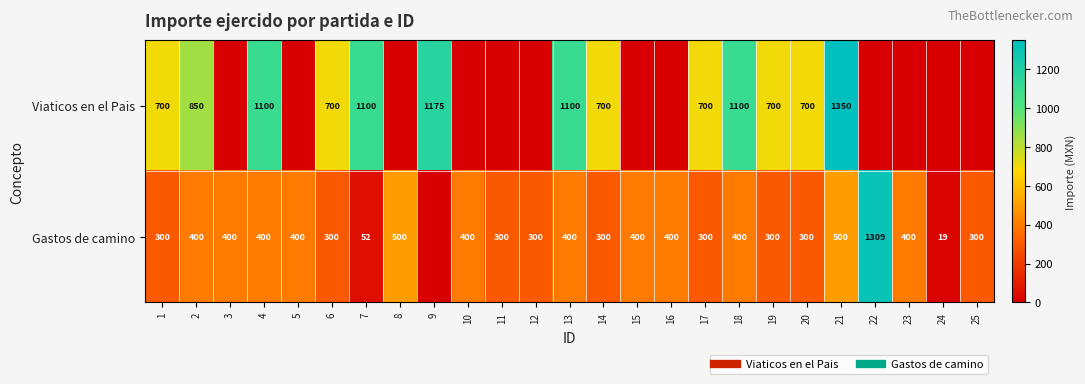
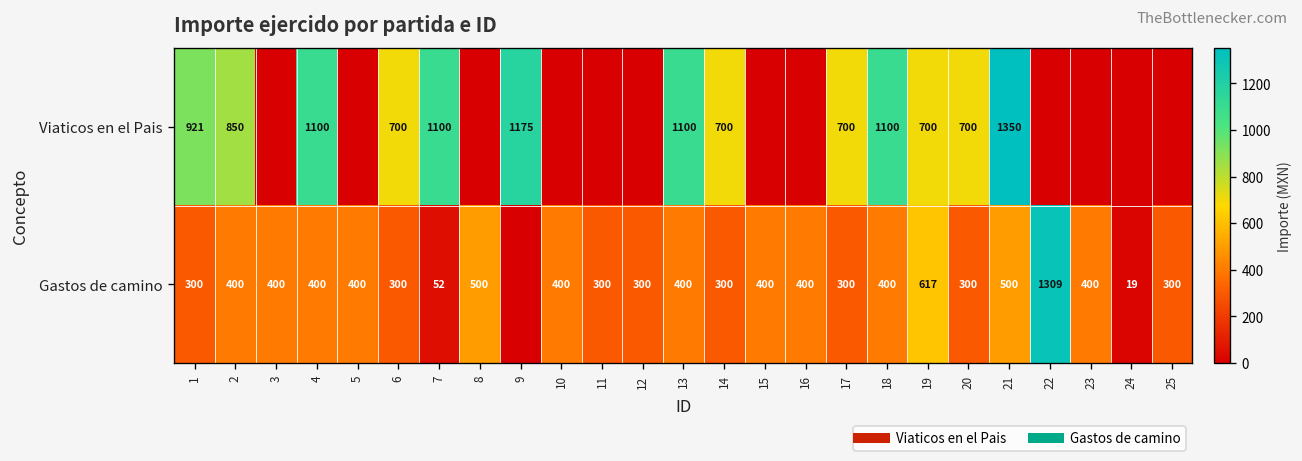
  {
    "Viaticos en el Pais": {
-     "1": 700,
+     "1": 921,
      "2": 850,
      "4": 1100,
      "6": 700,
      "7": 1100,
      "9": 1175,
      "13": 1100,
      "14": 700,
      "17": 700,
      "18": 1100,
      "19": 700,
      "20": 700,
      "21": 1350
    },
    "Gastos de camino": {
      "1": 300,
      "2": 400,
      "3": 400,
      "4": 400,
      "5": 400,
      "6": 300,
      "7": 52,
      "8": 500,
      "10": 400,
      "11": 300,
      "12": 300,
      "13": 400,
      "14": 300,
      "15": 400,
      "16": 400,
      "17": 300,
      "18": 400,
-     "19": 300,
+     "19": 617,
      "20": 300,
      "21": 500,
      "22": 1309,
      "23": 400,
      "24": 19,
      "25": 300
    }
  }
